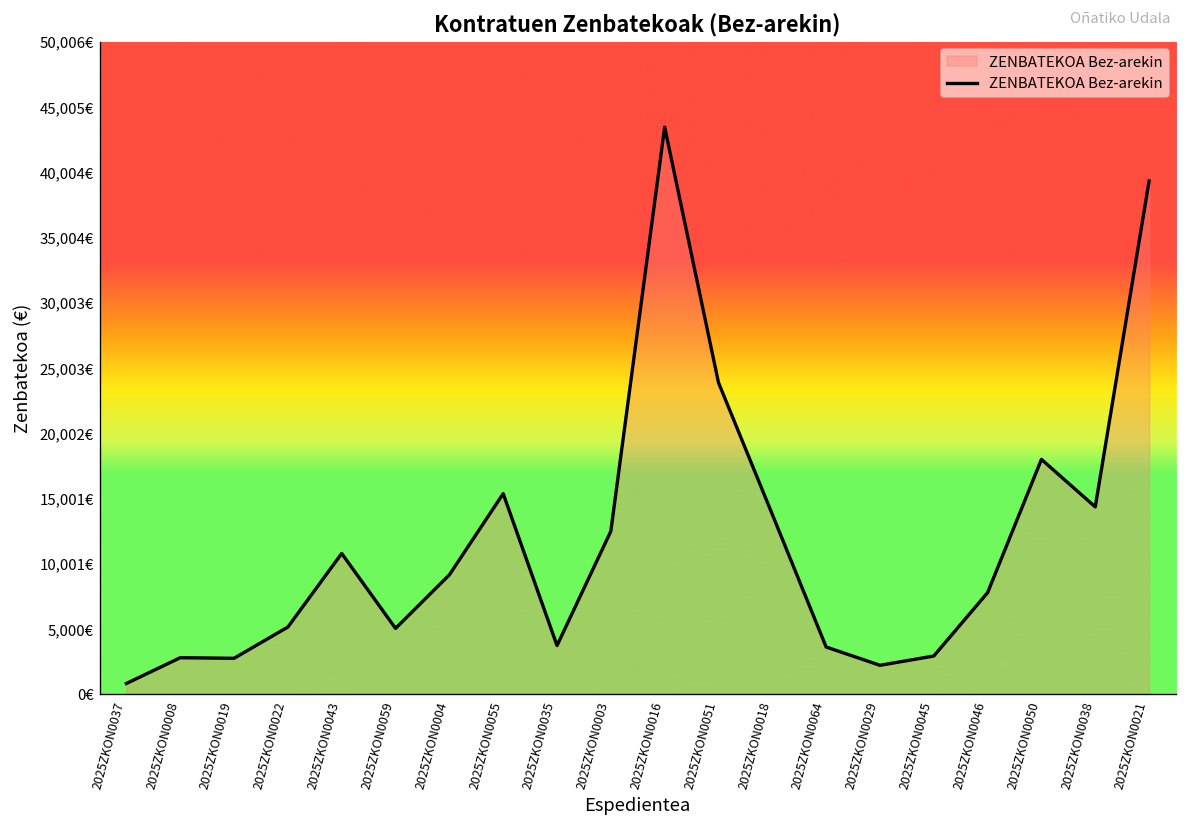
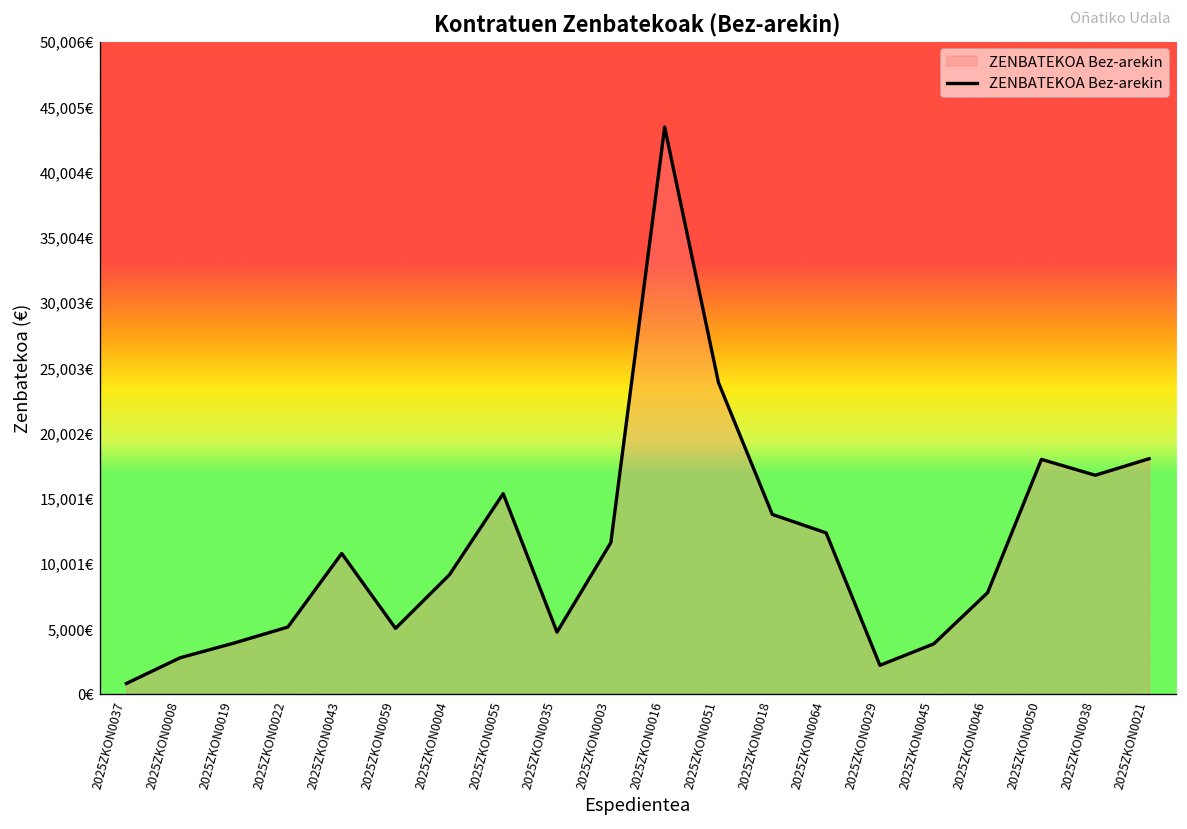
  {
    "2025ZKON0037": "800€",
    "2025ZKON0008": "2,800€",
-   "2025ZKON0019": "2,800€",
+   "2025ZKON0019": "3,900€",
    "2025ZKON0022": "5,200€",
    "2025ZKON0043": "10,800€",
    "2025ZKON0059": "5,100€",
    "2025ZKON0004": "9,200€",
    "2025ZKON0055": "15,400€",
-   "2025ZKON0035": "3,700€",
-   "2025ZKON0003": "12,500€",
+   "2025ZKON0035": "4,800€",
+   "2025ZKON0003": "11,600€",
    "2025ZKON0016": "43,500€",
    "2025ZKON0051": "23,900€",
    "2025ZKON0018": "13,800€",
-   "2025ZKON0064": "3,600€",
+   "2025ZKON0064": "12,400€",
    "2025ZKON0029": "2,200€",
-   "2025ZKON0045": "2,900€",
+   "2025ZKON0045": "3,900€",
    "2025ZKON0046": "7,800€",
    "2025ZKON0050": "18,000€",
-   "2025ZKON0038": "14,400€",
-   "2025ZKON0021": "39,300€"
+   "2025ZKON0038": "16,800€",
+   "2025ZKON0021": "18,100€"
  }
